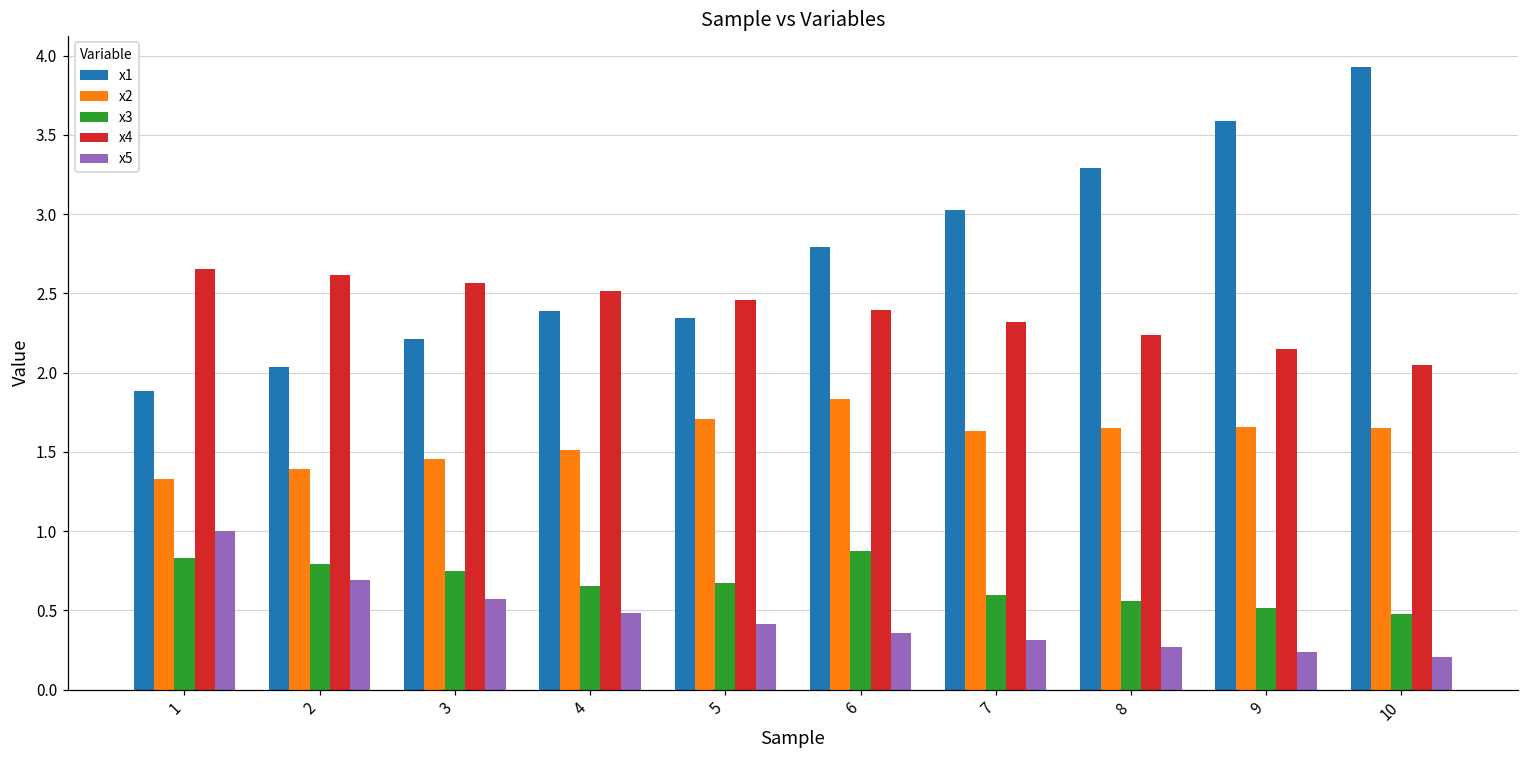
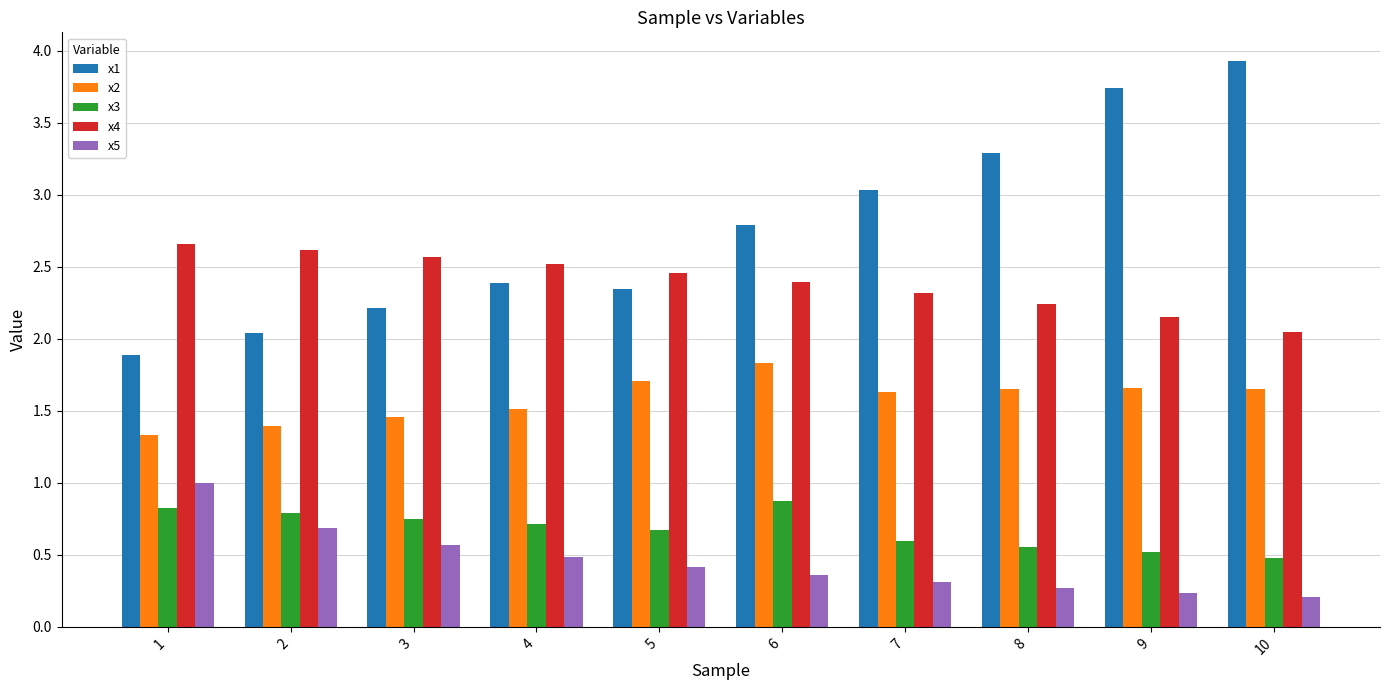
  {
    "x1": {
      "1": 1.89,
      "2": 2.04,
      "3": 2.21,
      "4": 2.39,
      "5": 2.34,
      "6": 2.79,
      "7": 3.03,
      "8": 3.29,
-     "9": 3.59,
+     "9": 3.74,
      "10": 3.93
    },
    "x2": {
      "1": 1.33,
      "2": 1.39,
      "3": 1.46,
      "4": 1.51,
      "5": 1.70,
      "6": 1.83,
      "7": 1.63,
      "8": 1.65,
      "9": 1.66,
      "10": 1.65
    },
    "x3": {
      "1": 0.83,
      "2": 0.79,
      "3": 0.75,
-     "4": 0.65,
+     "4": 0.71,
      "5": 0.67,
      "6": 0.87,
      "7": 0.60,
      "8": 0.56,
      "9": 0.52,
      "10": 0.48
    },
    "x4": {
      "1": 2.65,
      "2": 2.62,
      "3": 2.57,
      "4": 2.52,
      "5": 2.46,
      "6": 2.40,
      "7": 2.32,
      "8": 2.24,
      "9": 2.15,
      "10": 2.05
    },
    "x5": {
      "1": 1.00,
      "2": 0.69,
      "3": 0.57,
      "4": 0.48,
      "5": 0.41,
      "6": 0.36,
      "7": 0.31,
      "8": 0.27,
      "9": 0.24,
      "10": 0.21
    }
  }
